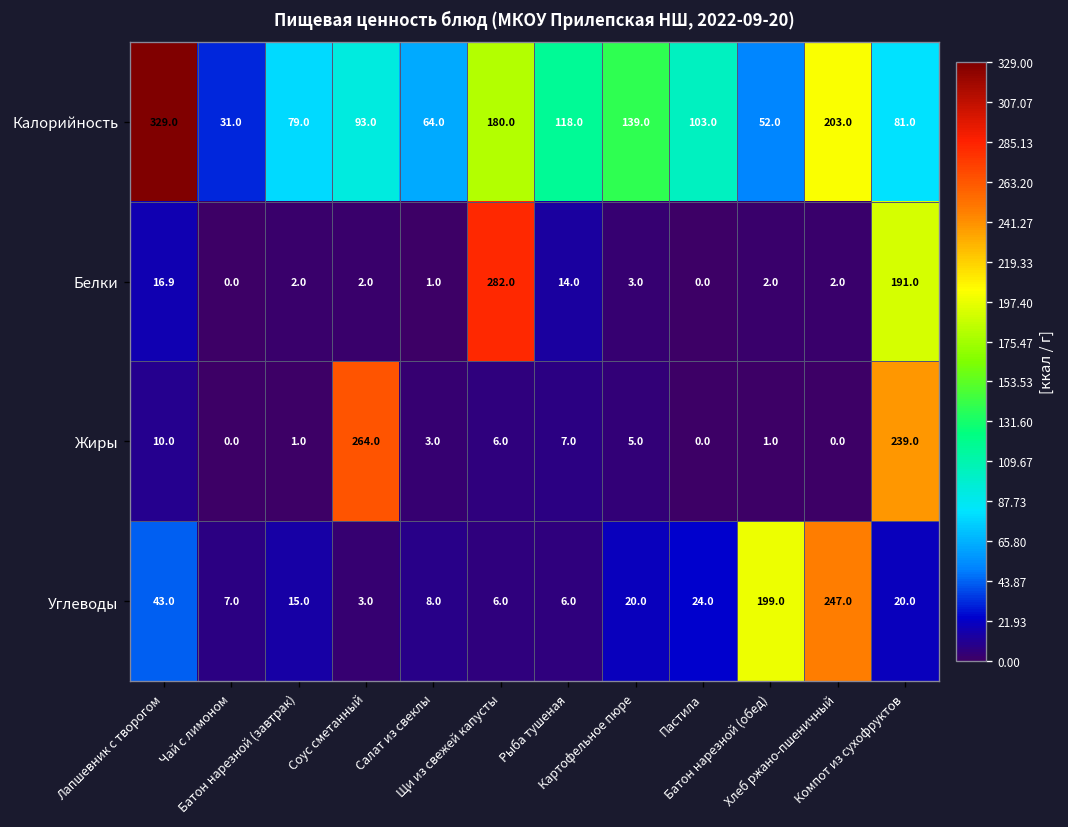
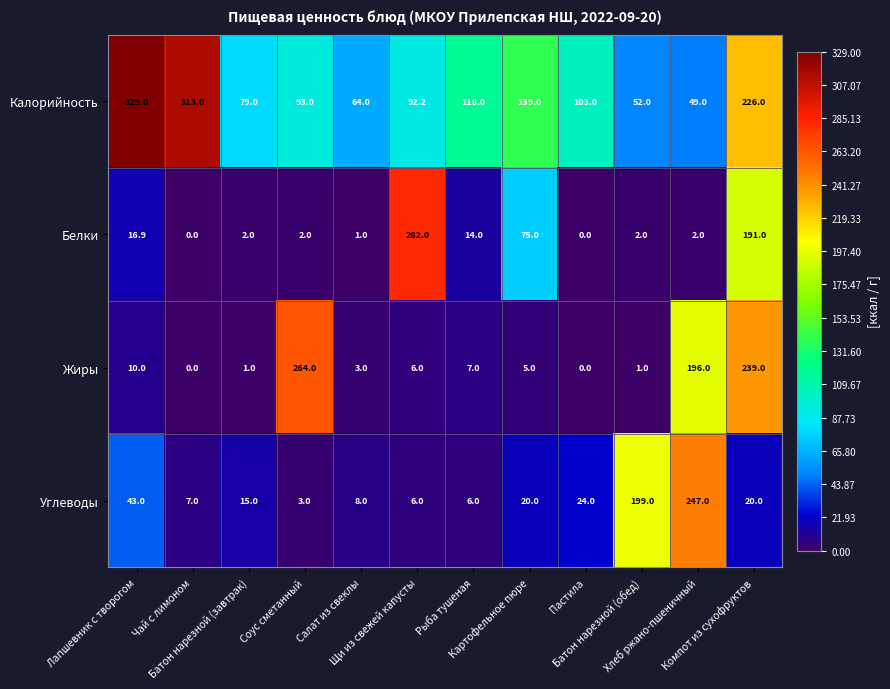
  {
    "Калорийность": {
      "Лапшевник с творогом": 329.0,
-     "Чай с лимоном": 31.0,
+     "Чай с лимоном": 313.0,
      "Батон нарезной (завтрак)": 79.0,
      "Соус сметанный": 93.0,
      "Салат из свеклы": 64.0,
-     "Щи из свежей капусты": 180.0,
+     "Щи из свежей капусты": 92.2,
      "Рыба тушеная": 118.0,
      "Картофельное пюре": 139.0,
      "Пастила": 103.0,
      "Батон нарезной (обед)": 52.0,
-     "Хлеб ржано-пшеничный": 203.0,
-     "Компот из сухофруктов": 81.0
+     "Хлеб ржано-пшеничный": 49.0,
+     "Компот из сухофруктов": 226.0
    },
    "Белки": {
      "Лапшевник с творогом": 16.9,
      "Чай с лимоном": 0.0,
      "Батон нарезной (завтрак)": 2.0,
      "Соус сметанный": 2.0,
      "Салат из свеклы": 1.0,
      "Щи из свежей капусты": 282.0,
      "Рыба тушеная": 14.0,
-     "Картофельное пюре": 3.0,
+     "Картофельное пюре": 75.0,
      "Пастила": 0.0,
      "Батон нарезной (обед)": 2.0,
      "Хлеб ржано-пшеничный": 2.0,
      "Компот из сухофруктов": 191.0
    },
    "Жиры": {
      "Лапшевник с творогом": 10.0,
      "Чай с лимоном": 0.0,
      "Батон нарезной (завтрак)": 1.0,
      "Соус сметанный": 264.0,
      "Салат из свеклы": 3.0,
      "Щи из свежей капусты": 6.0,
      "Рыба тушеная": 7.0,
      "Картофельное пюре": 5.0,
      "Пастила": 0.0,
      "Батон нарезной (обед)": 1.0,
-     "Хлеб ржано-пшеничный": 0.0,
+     "Хлеб ржано-пшеничный": 196.0,
      "Компот из сухофруктов": 239.0
    },
    "Углеводы": {
      "Лапшевник с творогом": 43.0,
      "Чай с лимоном": 7.0,
      "Батон нарезной (завтрак)": 15.0,
      "Соус сметанный": 3.0,
      "Салат из свеклы": 8.0,
      "Щи из свежей капусты": 6.0,
      "Рыба тушеная": 6.0,
      "Картофельное пюре": 20.0,
      "Пастила": 24.0,
      "Батон нарезной (обед)": 199.0,
      "Хлеб ржано-пшеничный": 247.0,
      "Компот из сухофруктов": 20.0
    }
  }
